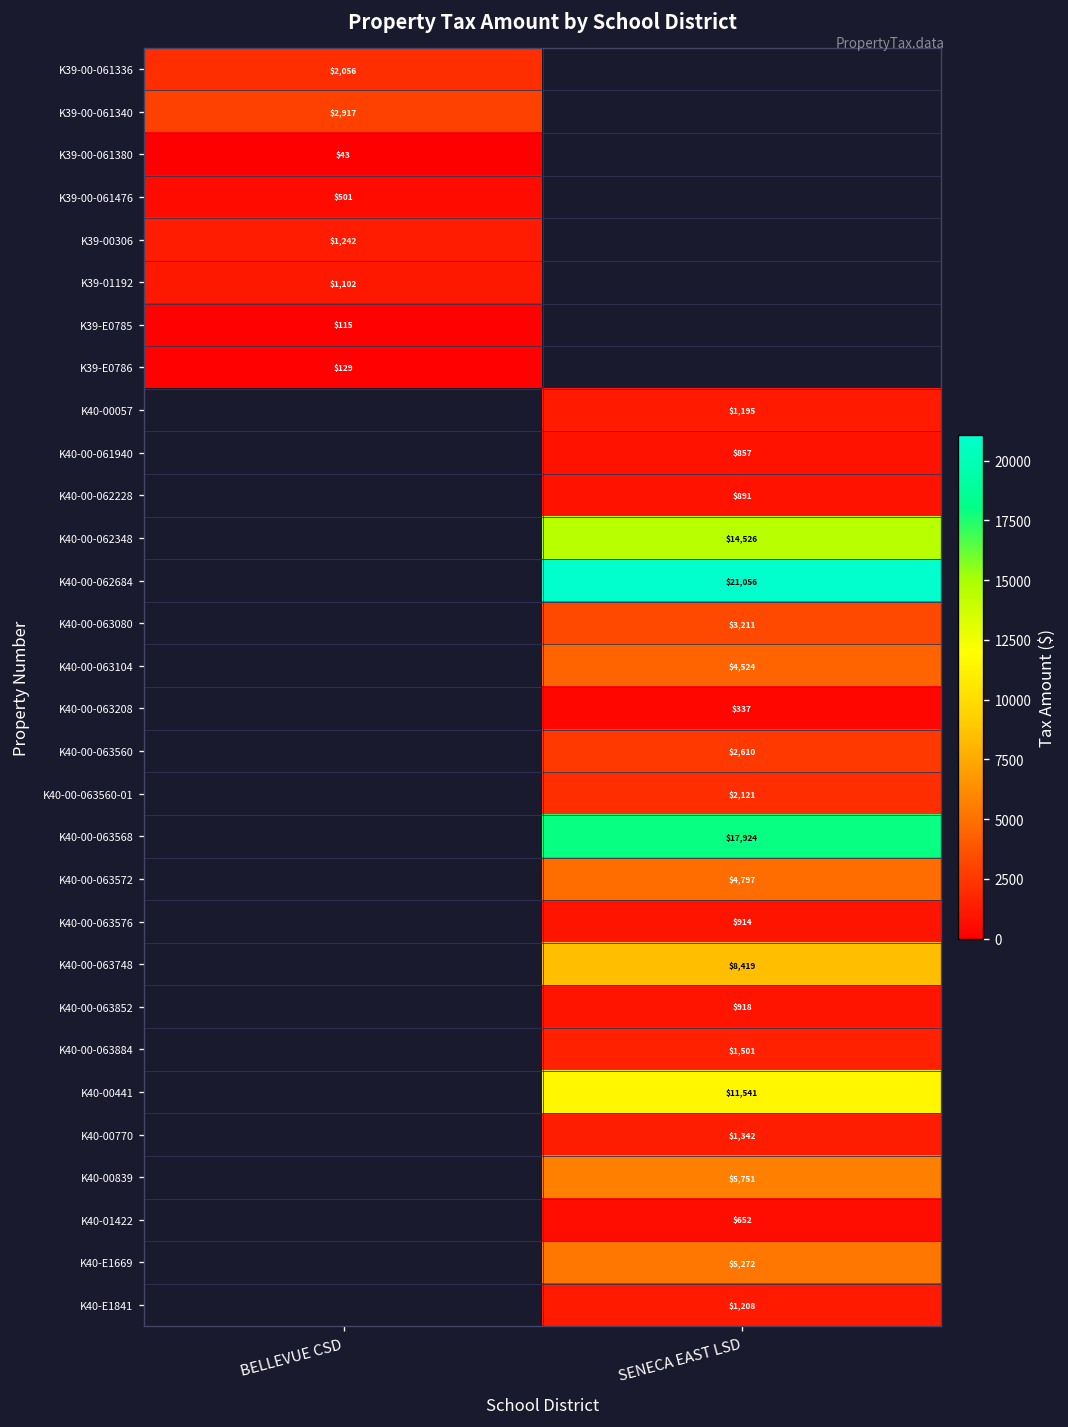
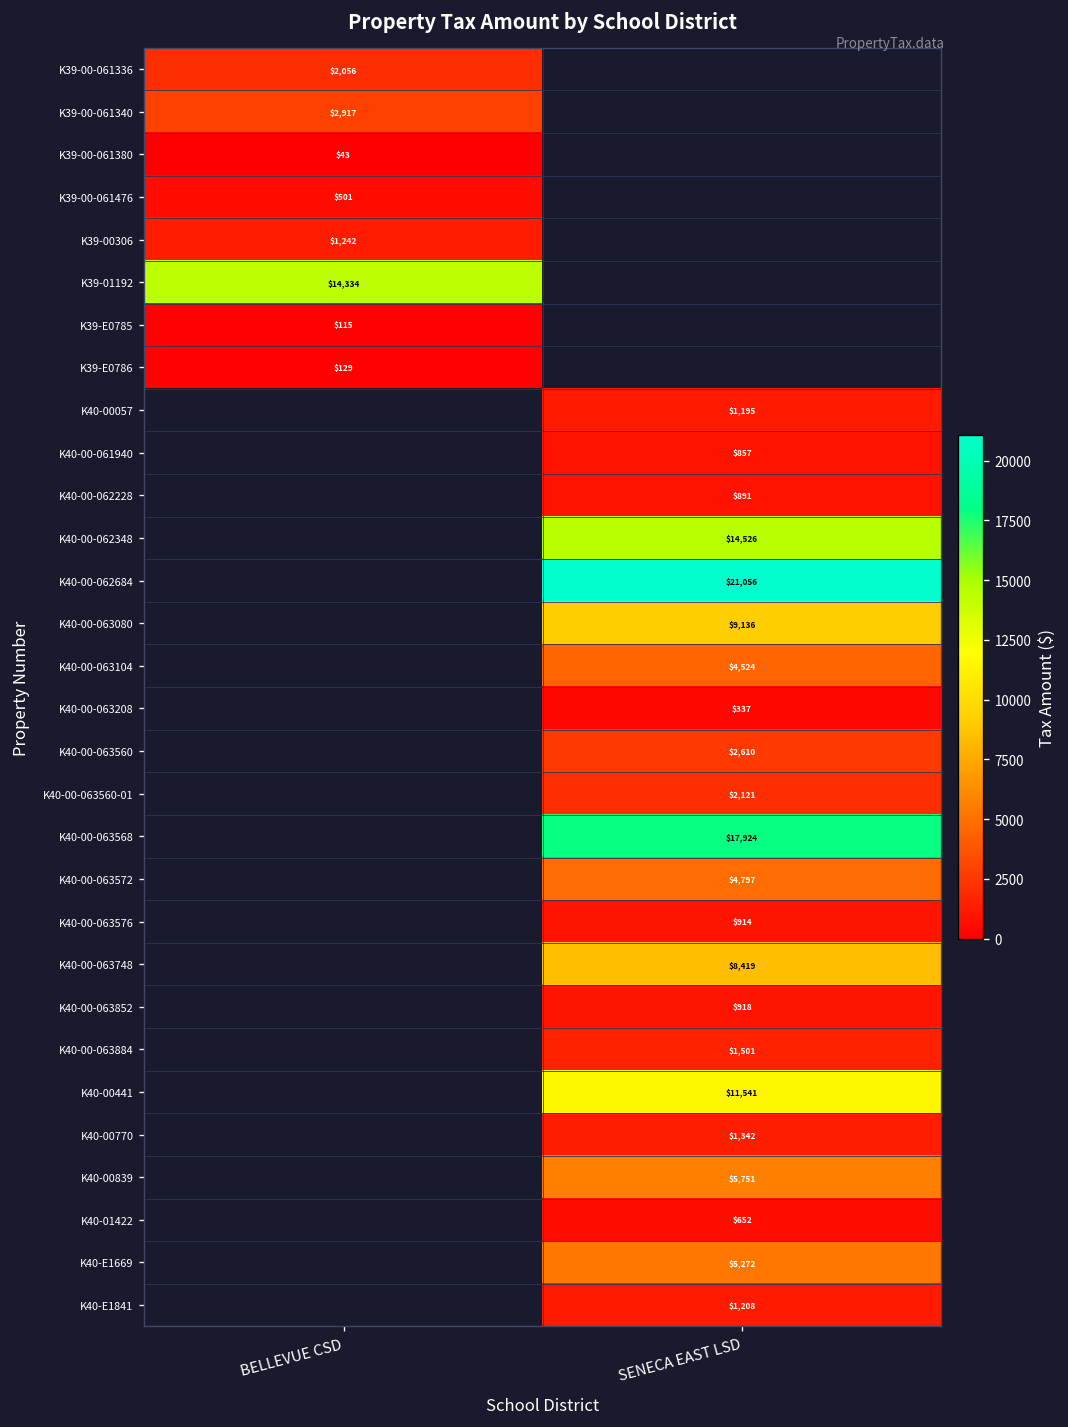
  {
    "K39-00-061336": {
      "BELLEVUE CSD": "$2,056"
    },
    "K39-00-061340": {
      "BELLEVUE CSD": "$2,917"
    },
    "K39-00-061380": {
      "BELLEVUE CSD": "$43"
    },
    "K39-00-061476": {
      "BELLEVUE CSD": "$501"
    },
    "K39-00306": {
      "BELLEVUE CSD": "$1,242"
    },
    "K39-01192": {
-     "BELLEVUE CSD": "$1,102"
+     "BELLEVUE CSD": "$14,334"
    },
    "K39-E0785": {
      "BELLEVUE CSD": "$115"
    },
    "K39-E0786": {
      "BELLEVUE CSD": "$129"
    },
    "K40-00057": {
      "SENECA EAST LSD": "$1,195"
    },
    "K40-00-061940": {
      "SENECA EAST LSD": "$857"
    },
    "K40-00-062228": {
      "SENECA EAST LSD": "$891"
    },
    "K40-00-062348": {
      "SENECA EAST LSD": "$14,526"
    },
    "K40-00-062684": {
      "SENECA EAST LSD": "$21,056"
    },
    "K40-00-063080": {
-     "SENECA EAST LSD": "$3,211"
+     "SENECA EAST LSD": "$9,136"
    },
    "K40-00-063104": {
      "SENECA EAST LSD": "$4,524"
    },
    "K40-00-063208": {
      "SENECA EAST LSD": "$337"
    },
    "K40-00-063560": {
      "SENECA EAST LSD": "$2,610"
    },
    "K40-00-063560-01": {
      "SENECA EAST LSD": "$2,121"
    },
    "K40-00-063568": {
      "SENECA EAST LSD": "$17,924"
    },
    "K40-00-063572": {
      "SENECA EAST LSD": "$4,797"
    },
    "K40-00-063576": {
      "SENECA EAST LSD": "$914"
    },
    "K40-00-063748": {
      "SENECA EAST LSD": "$8,419"
    },
    "K40-00-063852": {
      "SENECA EAST LSD": "$918"
    },
    "K40-00-063884": {
      "SENECA EAST LSD": "$1,501"
    },
    "K40-00441": {
      "SENECA EAST LSD": "$11,541"
    },
    "K40-00770": {
      "SENECA EAST LSD": "$1,342"
    },
    "K40-00839": {
      "SENECA EAST LSD": "$5,751"
    },
    "K40-01422": {
      "SENECA EAST LSD": "$652"
    },
    "K40-E1669": {
      "SENECA EAST LSD": "$5,272"
    },
    "K40-E1841": {
      "SENECA EAST LSD": "$1,208"
    }
  }
